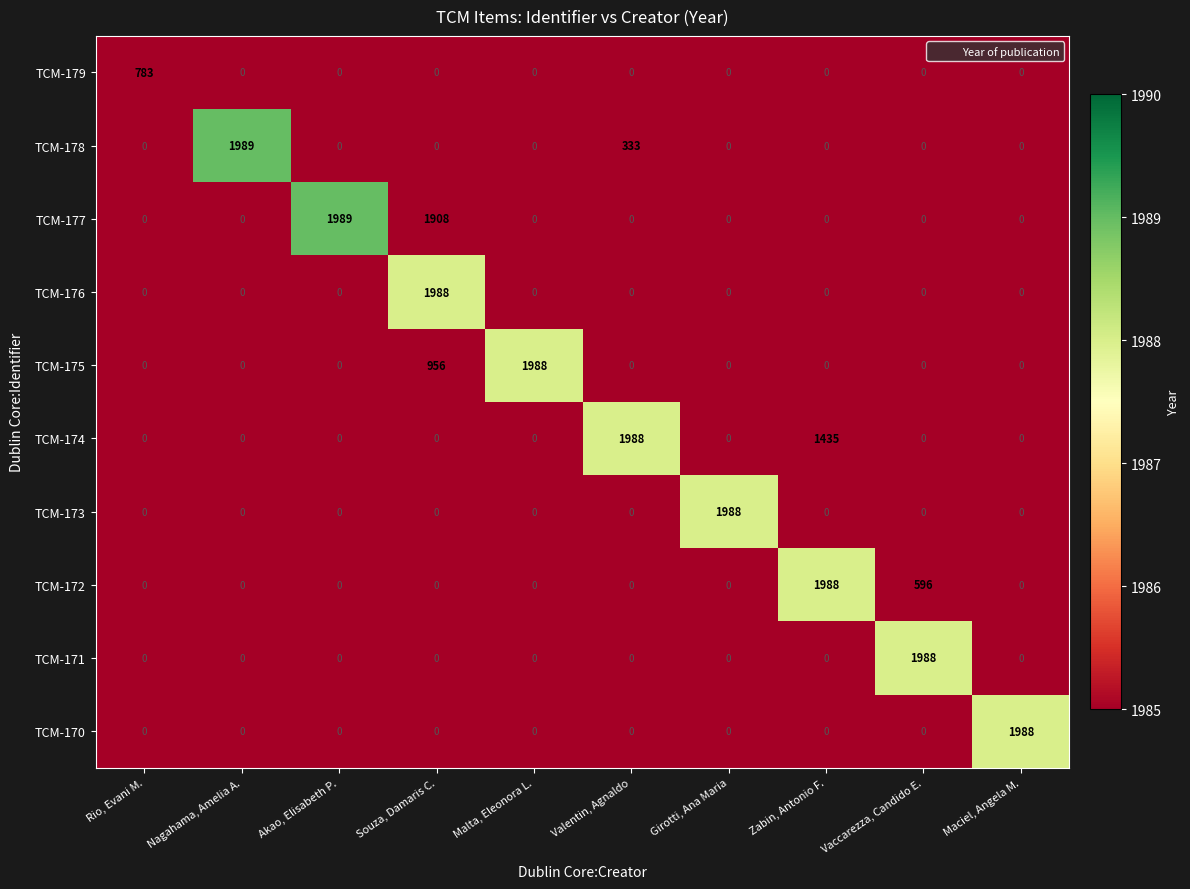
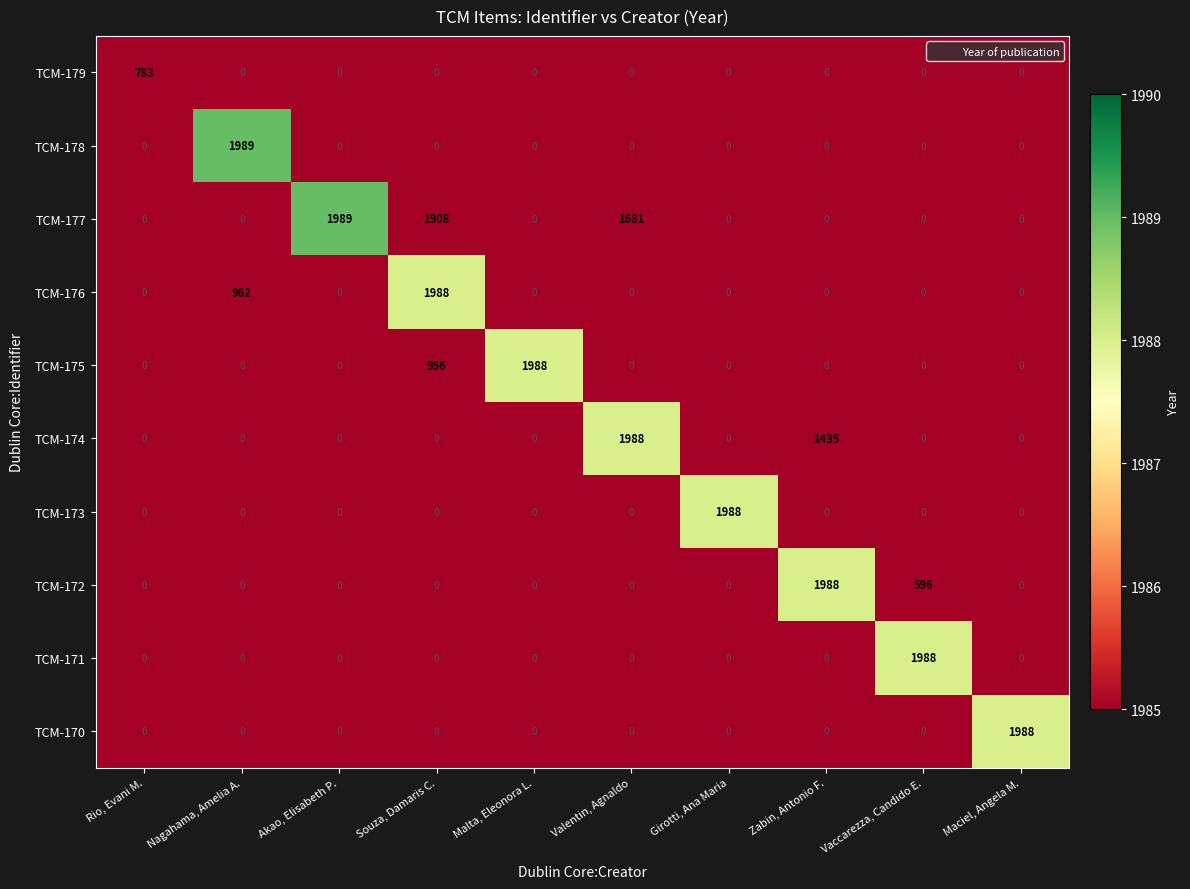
  {
    "TCM-179": {
      "Rio, Evani M.": 783,
      "Nagahama, Amelia A.": 0,
      "Akao, Elisabeth P.": 0,
      "Souza, Damaris C.": 0,
      "Malta, Eleonora L.": 0,
      "Valentin, Agnaldo": 0,
      "Girotti, Ana Maria": 0,
      "Zabin, Antonio F.": 0,
      "Vaccarezza, Candido E.": 0,
      "Maciel, Angela M.": 0
    },
    "TCM-178": {
      "Rio, Evani M.": 0,
      "Nagahama, Amelia A.": 1989,
      "Akao, Elisabeth P.": 0,
      "Souza, Damaris C.": 0,
      "Malta, Eleonora L.": 0,
-     "Valentin, Agnaldo": 333,
+     "Valentin, Agnaldo": 0,
      "Girotti, Ana Maria": 0,
      "Zabin, Antonio F.": 0,
      "Vaccarezza, Candido E.": 0,
      "Maciel, Angela M.": 0
    },
    "TCM-177": {
      "Rio, Evani M.": 0,
      "Nagahama, Amelia A.": 0,
      "Akao, Elisabeth P.": 1989,
      "Souza, Damaris C.": 1908,
      "Malta, Eleonora L.": 0,
-     "Valentin, Agnaldo": 0,
+     "Valentin, Agnaldo": 1681,
      "Girotti, Ana Maria": 0,
      "Zabin, Antonio F.": 0,
      "Vaccarezza, Candido E.": 0,
      "Maciel, Angela M.": 0
    },
    "TCM-176": {
      "Rio, Evani M.": 0,
-     "Nagahama, Amelia A.": 0,
+     "Nagahama, Amelia A.": 962,
      "Akao, Elisabeth P.": 0,
      "Souza, Damaris C.": 1988,
      "Malta, Eleonora L.": 0,
      "Valentin, Agnaldo": 0,
      "Girotti, Ana Maria": 0,
      "Zabin, Antonio F.": 0,
      "Vaccarezza, Candido E.": 0,
      "Maciel, Angela M.": 0
    },
    "TCM-175": {
      "Rio, Evani M.": 0,
      "Nagahama, Amelia A.": 0,
      "Akao, Elisabeth P.": 0,
      "Souza, Damaris C.": 956,
      "Malta, Eleonora L.": 1988,
      "Valentin, Agnaldo": 0,
      "Girotti, Ana Maria": 0,
      "Zabin, Antonio F.": 0,
      "Vaccarezza, Candido E.": 0,
      "Maciel, Angela M.": 0
    },
    "TCM-174": {
      "Rio, Evani M.": 0,
      "Nagahama, Amelia A.": 0,
      "Akao, Elisabeth P.": 0,
      "Souza, Damaris C.": 0,
      "Malta, Eleonora L.": 0,
      "Valentin, Agnaldo": 1988,
      "Girotti, Ana Maria": 0,
      "Zabin, Antonio F.": 1435,
      "Vaccarezza, Candido E.": 0,
      "Maciel, Angela M.": 0
    },
    "TCM-173": {
      "Rio, Evani M.": 0,
      "Nagahama, Amelia A.": 0,
      "Akao, Elisabeth P.": 0,
      "Souza, Damaris C.": 0,
      "Malta, Eleonora L.": 0,
      "Valentin, Agnaldo": 0,
      "Girotti, Ana Maria": 1988,
      "Zabin, Antonio F.": 0,
      "Vaccarezza, Candido E.": 0,
      "Maciel, Angela M.": 0
    },
    "TCM-172": {
      "Rio, Evani M.": 0,
      "Nagahama, Amelia A.": 0,
      "Akao, Elisabeth P.": 0,
      "Souza, Damaris C.": 0,
      "Malta, Eleonora L.": 0,
      "Valentin, Agnaldo": 0,
      "Girotti, Ana Maria": 0,
      "Zabin, Antonio F.": 1988,
      "Vaccarezza, Candido E.": 596,
      "Maciel, Angela M.": 0
    },
    "TCM-171": {
      "Rio, Evani M.": 0,
      "Nagahama, Amelia A.": 0,
      "Akao, Elisabeth P.": 0,
      "Souza, Damaris C.": 0,
      "Malta, Eleonora L.": 0,
      "Valentin, Agnaldo": 0,
      "Girotti, Ana Maria": 0,
      "Zabin, Antonio F.": 0,
      "Vaccarezza, Candido E.": 1988,
      "Maciel, Angela M.": 0
    },
    "TCM-170": {
      "Rio, Evani M.": 0,
      "Nagahama, Amelia A.": 0,
      "Akao, Elisabeth P.": 0,
      "Souza, Damaris C.": 0,
      "Malta, Eleonora L.": 0,
      "Valentin, Agnaldo": 0,
      "Girotti, Ana Maria": 0,
      "Zabin, Antonio F.": 0,
      "Vaccarezza, Candido E.": 0,
      "Maciel, Angela M.": 1988
    }
  }
